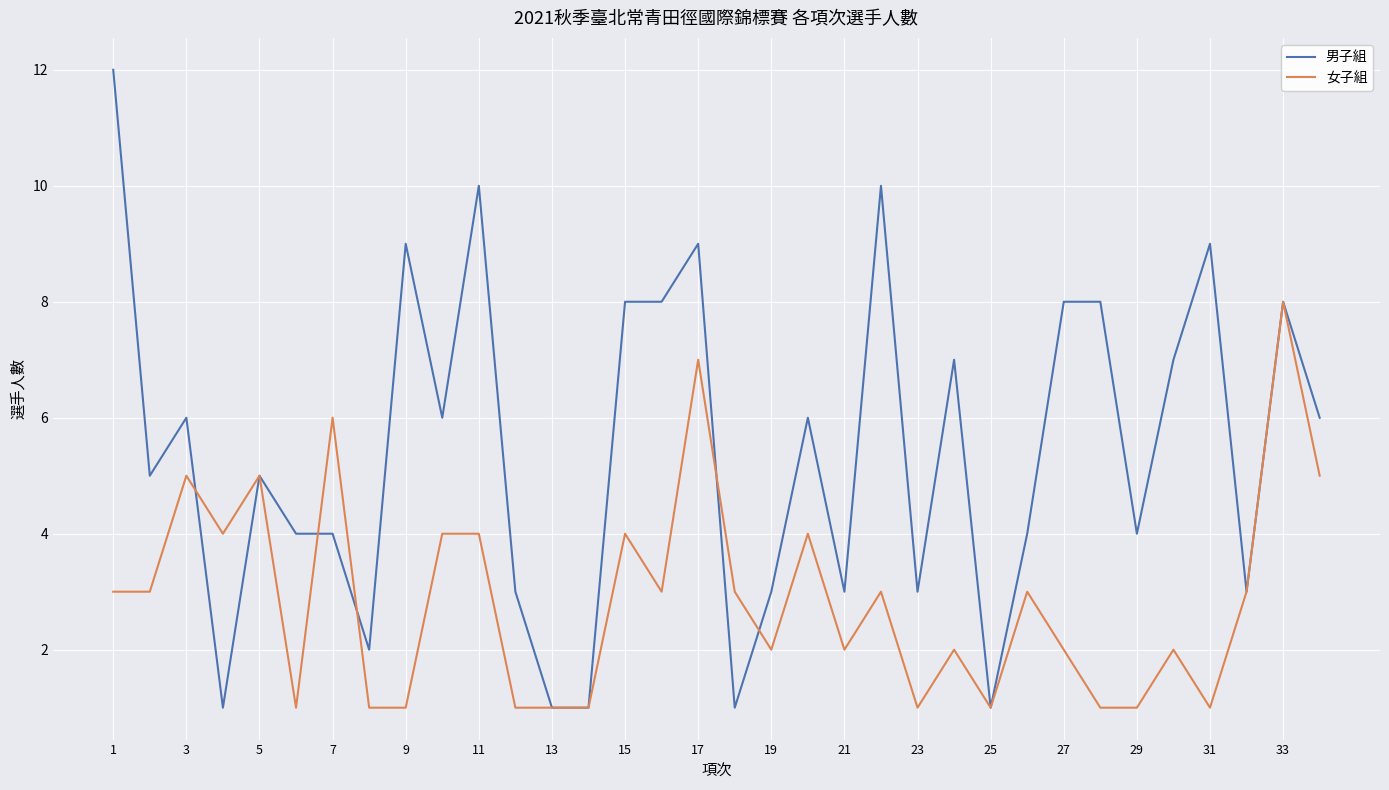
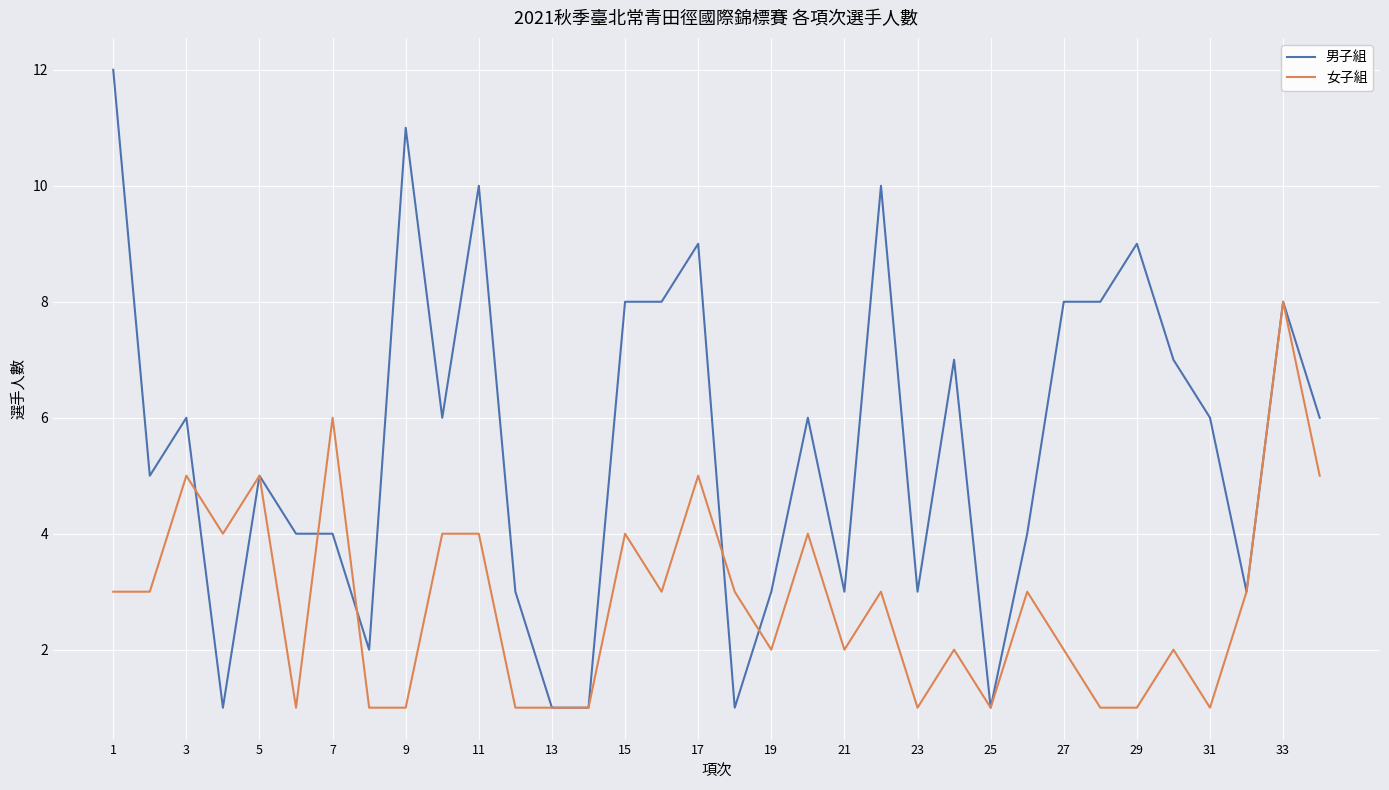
  {
    "男子組": {
      "1": 12,
      "3": 6,
      "7": 4,
-     "9": 9,
+     "9": 11,
      "11": 10,
      "15": 8,
      "17": 9,
      "19": 3,
      "21": 3,
      "23": 3,
      "27": 8,
-     "29": 4,
-     "31": 9
+     "29": 9,
+     "31": 6
    },
    "女子組": {
      "1": 3,
      "3": 5,
      "7": 6,
      "9": 1,
      "11": 4,
      "15": 4,
-     "17": 7,
+     "17": 5,
      "19": 2,
      "21": 2,
      "23": 1,
      "27": 2,
      "29": 1,
      "31": 1
    }
  }
